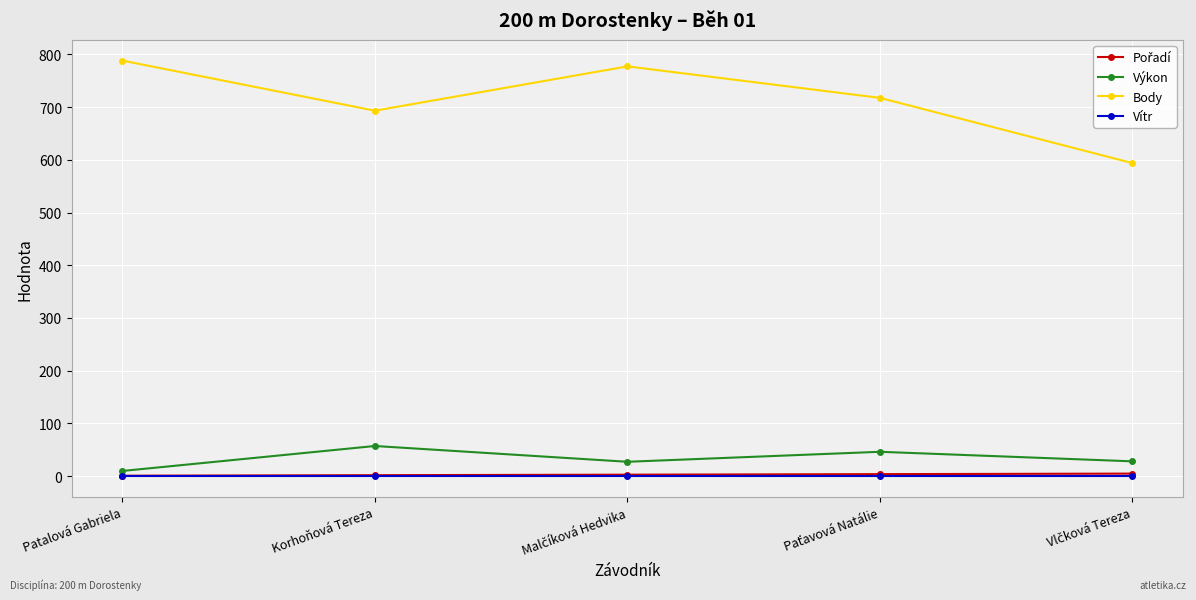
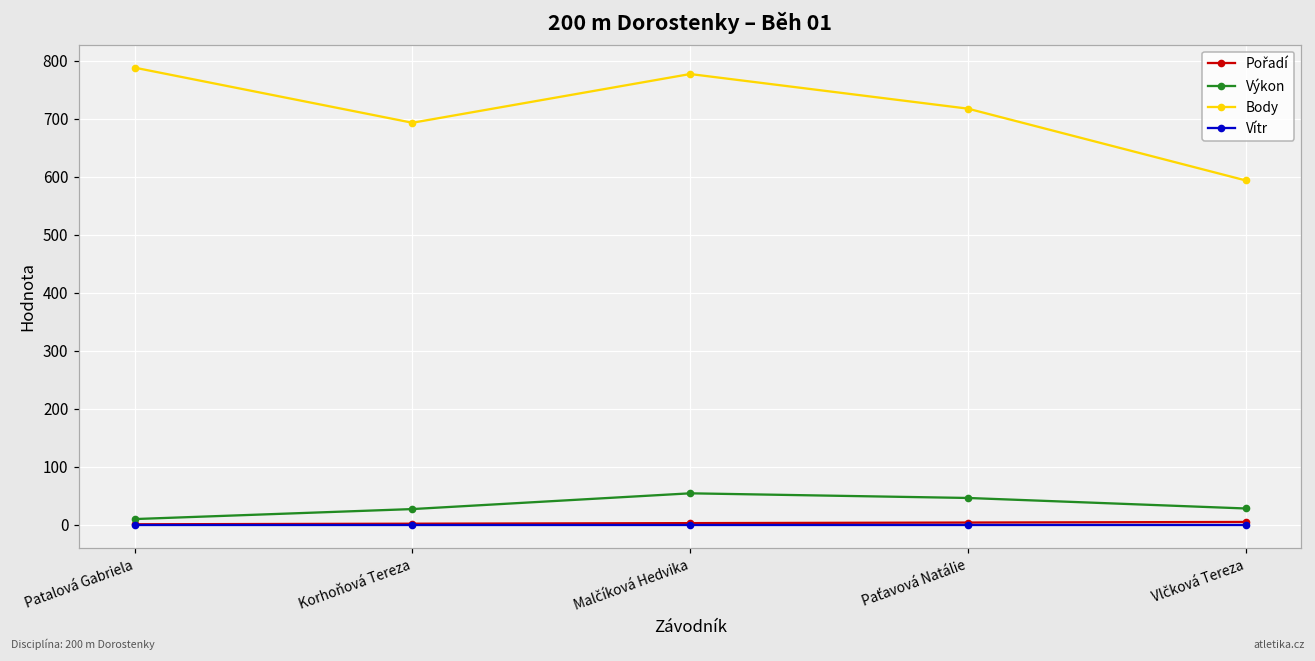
  {
    "Pořadí": {
      "Vlčková Tereza": 10
    },
    "Výkon": {
      "Patalová Gabriela": 10,
-     "Korhoňová Tereza": 60,
-     "Malčíková Hedvika": 30,
+     "Korhoňová Tereza": 30,
+     "Malčíková Hedvika": 50,
      "Paťavová Natálie": 50,
      "Vlčková Tereza": 30
    },
    "Body": {
      "Patalová Gabriela": 790,
      "Korhoňová Tereza": 690,
      "Malčíková Hedvika": 780,
      "Paťavová Natálie": 720,
      "Vlčková Tereza": 590
    },
    "Vítr": {
      "Vlčková Tereza": 0
    }
  }
